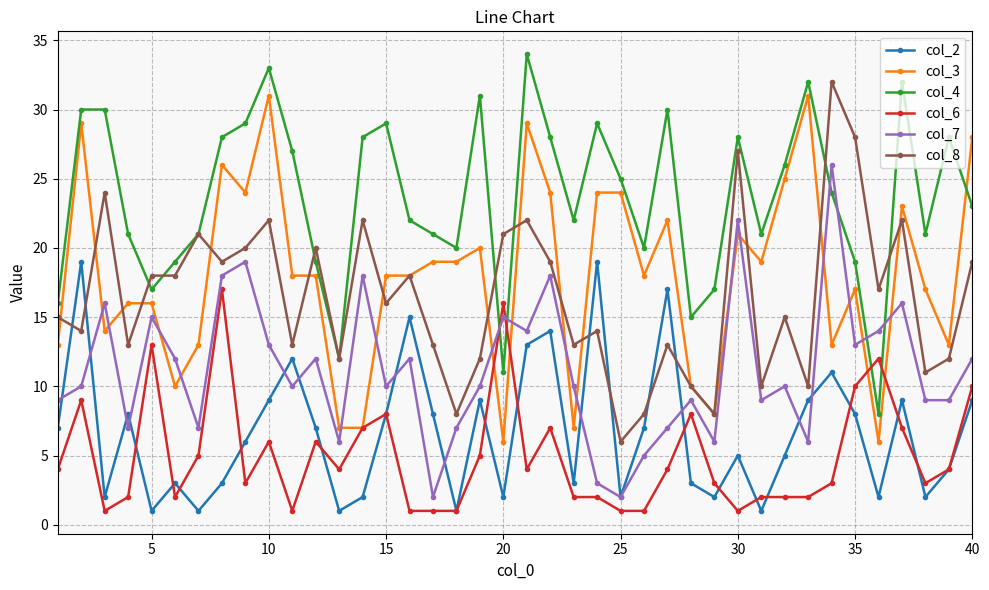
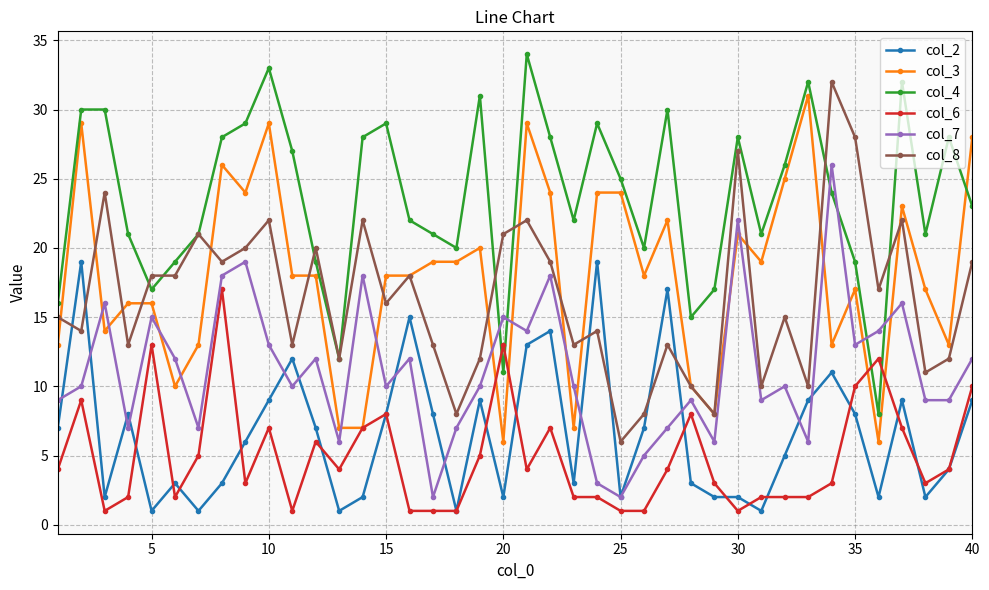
  {
    "col_2": {
      "5": 1,
      "10": 9,
      "20": 2,
-     "30": 5,
+     "30": 2,
      "35": 8,
      "40": 9
    },
    "col_3": {
      "5": 16,
-     "10": 31,
+     "10": 29,
      "15": 18,
      "20": 6,
      "25": 24,
      "30": 21,
      "35": 17,
      "40": 28
    },
    "col_4": {
      "5": 17,
      "10": 33,
      "15": 29,
      "20": 11,
      "25": 25,
      "30": 28,
      "35": 19,
      "40": 23
    },
    "col_6": {
      "5": 13,
-     "10": 6,
-     "20": 16,
+     "10": 7,
+     "20": 13,
      "25": 1,
      "30": 1,
      "35": 10,
      "40": 10
    },
    "col_7": {
      "5": 15,
      "10": 13,
      "15": 10,
      "20": 15,
      "30": 22,
      "35": 13,
      "40": 12
    },
    "col_8": {
      "5": 18,
      "10": 22,
      "15": 16,
      "20": 21,
      "25": 6,
      "30": 27,
      "35": 28,
      "40": 19
    }
  }
